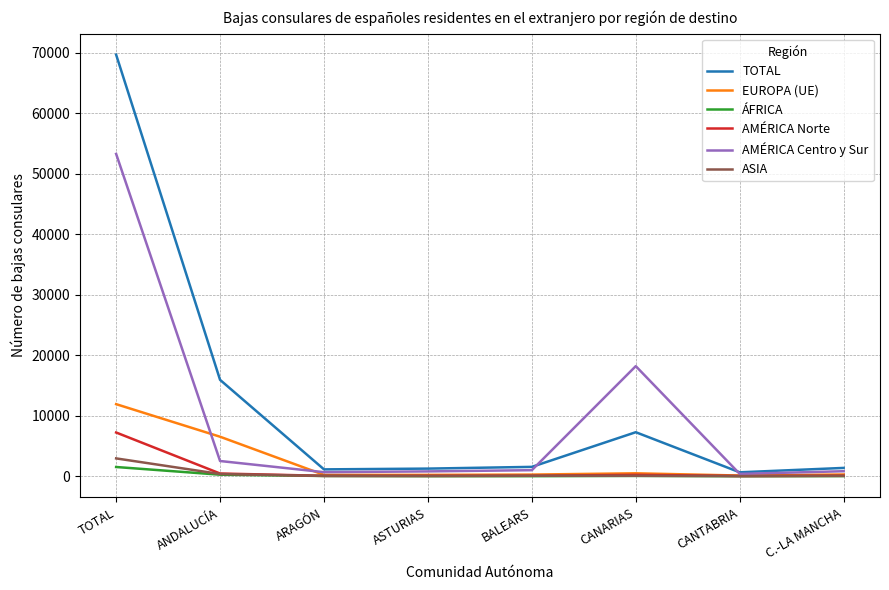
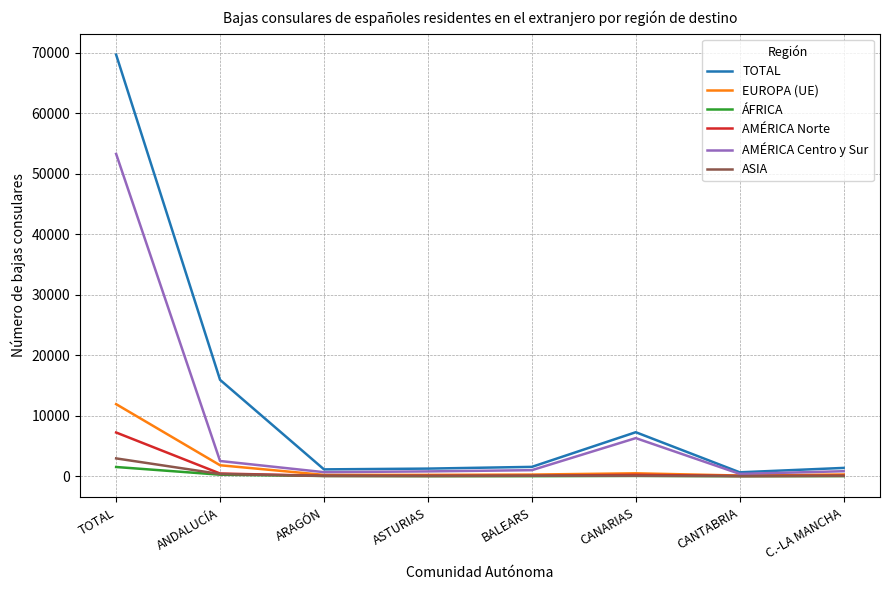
  {
    "TOTAL": {
      "TOTAL": 70000,
      "ANDALUCÍA": 16000,
      "ARAGÓN": 1000,
      "ASTURIAS": 1000,
      "BALEARS": 2000,
      "CANARIAS": 7000,
      "C.-LA MANCHA": 1000
    },
    "EUROPA (UE)": {
      "TOTAL": 12000,
-     "ANDALUCÍA": 7000
+     "ANDALUCÍA": 2000
    },
    "ÁFRICA": {
      "TOTAL": 2000
    },
    "AMÉRICA Norte": {
      "TOTAL": 7000
    },
    "AMÉRICA Centro y Sur": {
      "TOTAL": 53000,
      "ANDALUCÍA": 3000,
      "ARAGÓN": 1000,
      "ASTURIAS": 1000,
      "BALEARS": 1000,
-     "CANARIAS": 18000,
+     "CANARIAS": 6000,
      "C.-LA MANCHA": 1000
    },
    "ASIA": {
      "TOTAL": 3000
    }
  }
